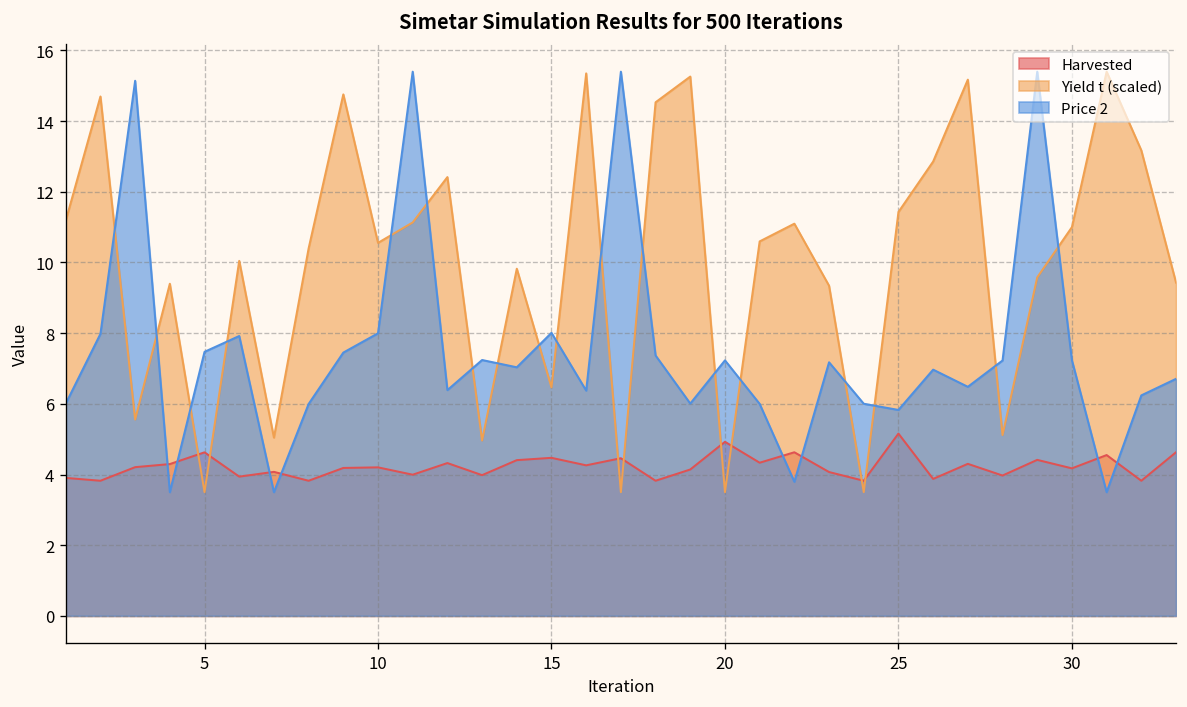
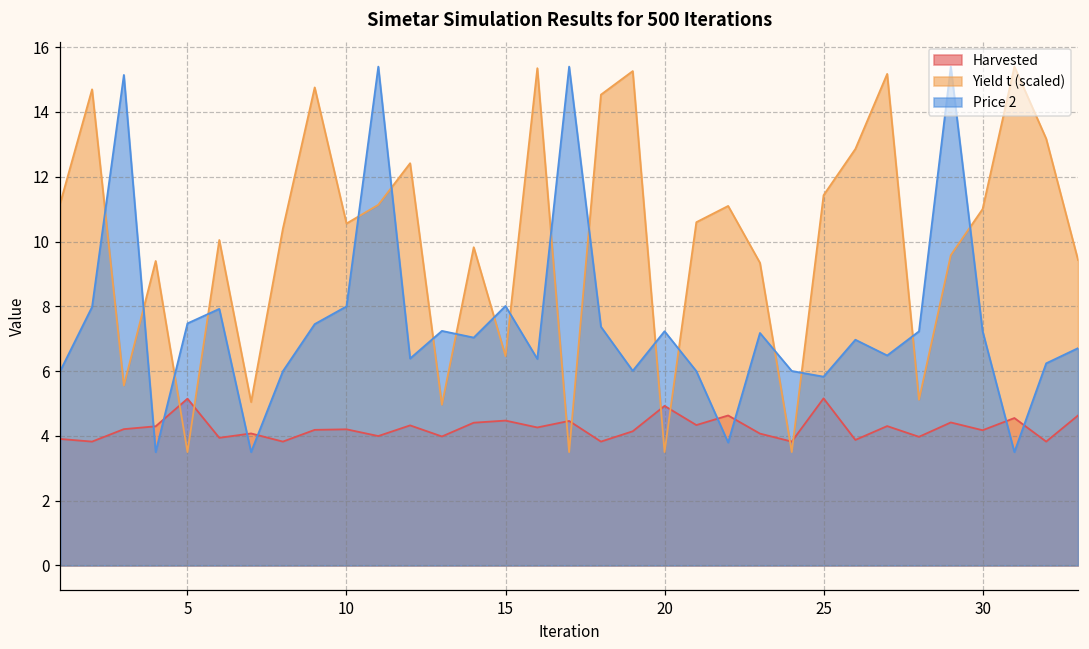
  {
    "Harvested": {
-     "5": 4.6,
+     "5": 5.1,
      "10": 4.2,
      "15": 4.5,
      "20": 4.9,
      "25": 5.2,
      "30": 4.2
    },
    "Yield t (scaled)": {
      "5": 3.5,
      "10": 10.6,
      "15": 6.5,
      "20": 3.5,
      "25": 11.4,
      "30": 11.0
    },
    "Price 2": {
      "5": 7.5,
      "10": 8.0,
      "15": 8.0,
      "20": 7.2,
      "25": 5.8,
      "30": 7.2
    }
  }
